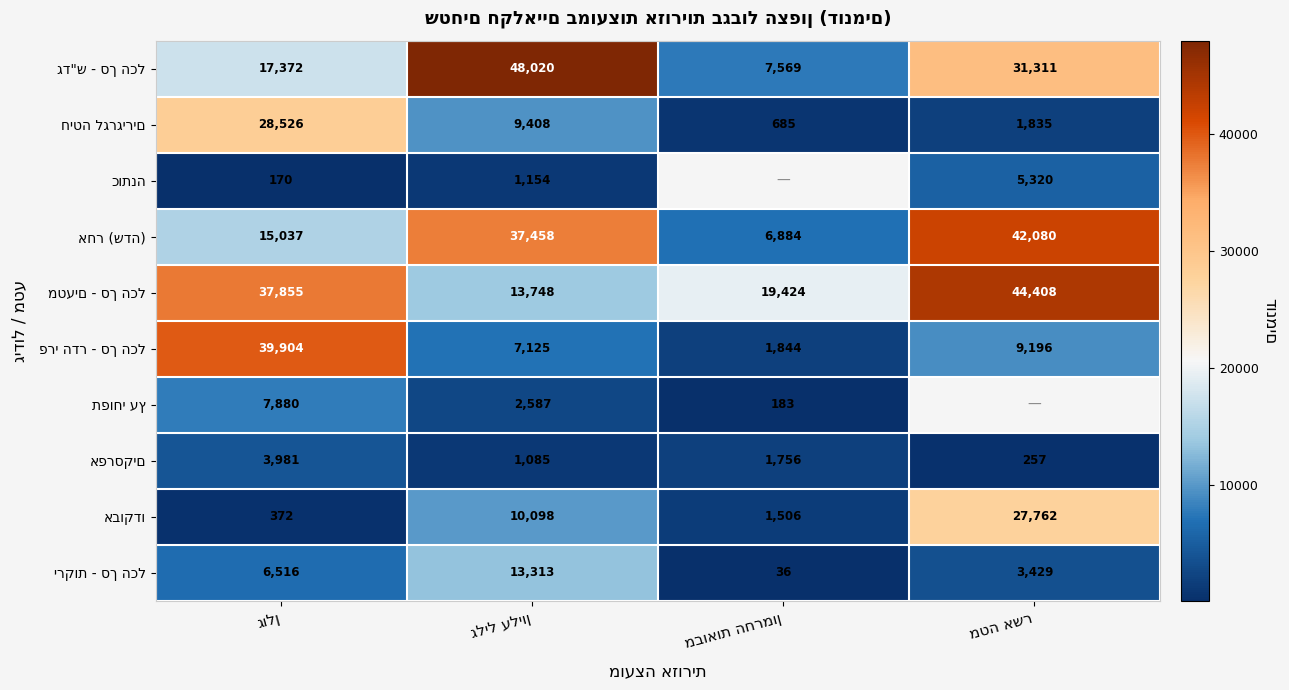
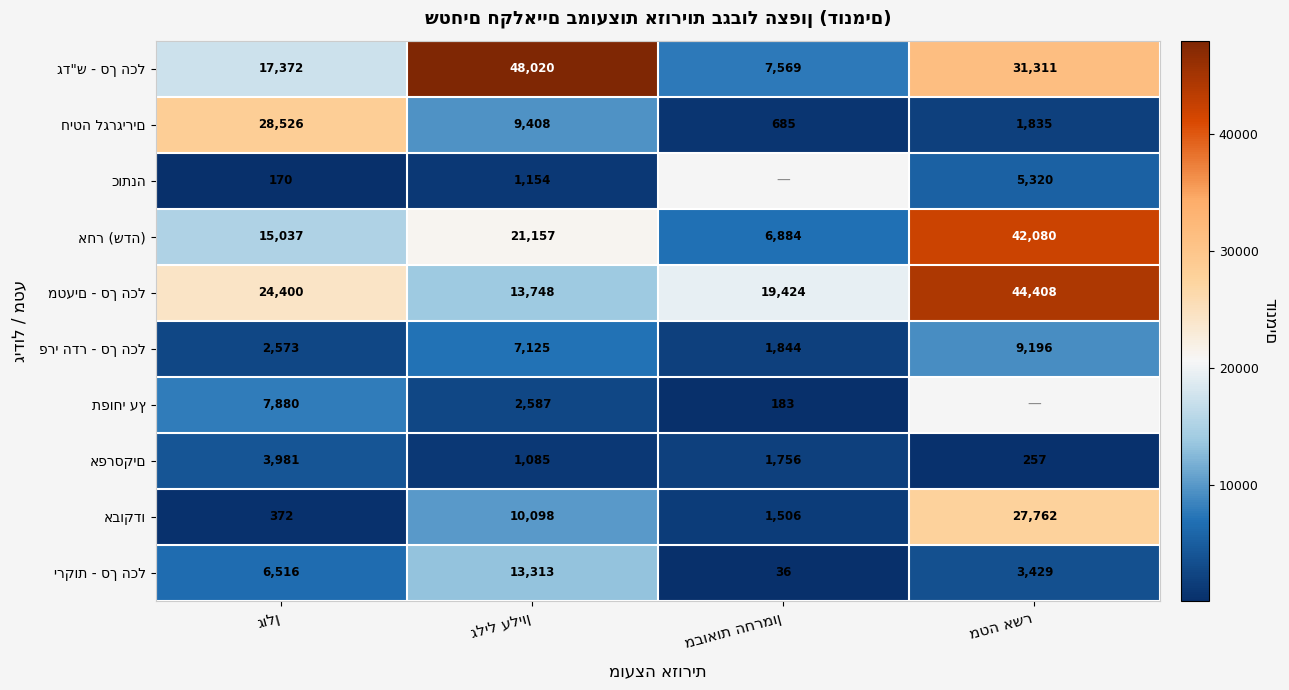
  {
    "גד\"ש - סך הכל": {
      "גולן": "17,372",
      "גליל עליון": "48,020",
      "מבואות החרמון": "7,569",
      "מטה אשר": "31,311"
    },
    "חיטה לגרגירים": {
      "גולן": "28,526",
      "גליל עליון": "9,408",
      "מבואות החרמון": "685",
      "מטה אשר": "1,835"
    },
    "כותנה": {
      "גולן": "170",
      "גליל עליון": "1,154",
      "מטה אשר": "5,320"
    },
    "אחר (שדה)": {
      "גולן": "15,037",
-     "גליל עליון": "37,458",
+     "גליל עליון": "21,157",
      "מבואות החרמון": "6,884",
      "מטה אשר": "42,080"
    },
    "מטעים - סך הכל": {
-     "גולן": "37,855",
+     "גולן": "24,400",
      "גליל עליון": "13,748",
      "מבואות החרמון": "19,424",
      "מטה אשר": "44,408"
    },
    "פרי הדר - סך הכל": {
-     "גולן": "39,904",
+     "גולן": "2,573",
      "גליל עליון": "7,125",
      "מבואות החרמון": "1,844",
      "מטה אשר": "9,196"
    },
    "תפוחי עץ": {
      "גולן": "7,880",
      "גליל עליון": "2,587",
      "מבואות החרמון": "183"
    },
    "אפרסקים": {
      "גולן": "3,981",
      "גליל עליון": "1,085",
      "מבואות החרמון": "1,756",
      "מטה אשר": "257"
    },
    "אבוקדו": {
      "גולן": "372",
      "גליל עליון": "10,098",
      "מבואות החרמון": "1,506",
      "מטה אשר": "27,762"
    },
    "ירקות - סך הכל": {
      "גולן": "6,516",
      "גליל עליון": "13,313",
      "מבואות החרמון": "36",
      "מטה אשר": "3,429"
    }
  }
